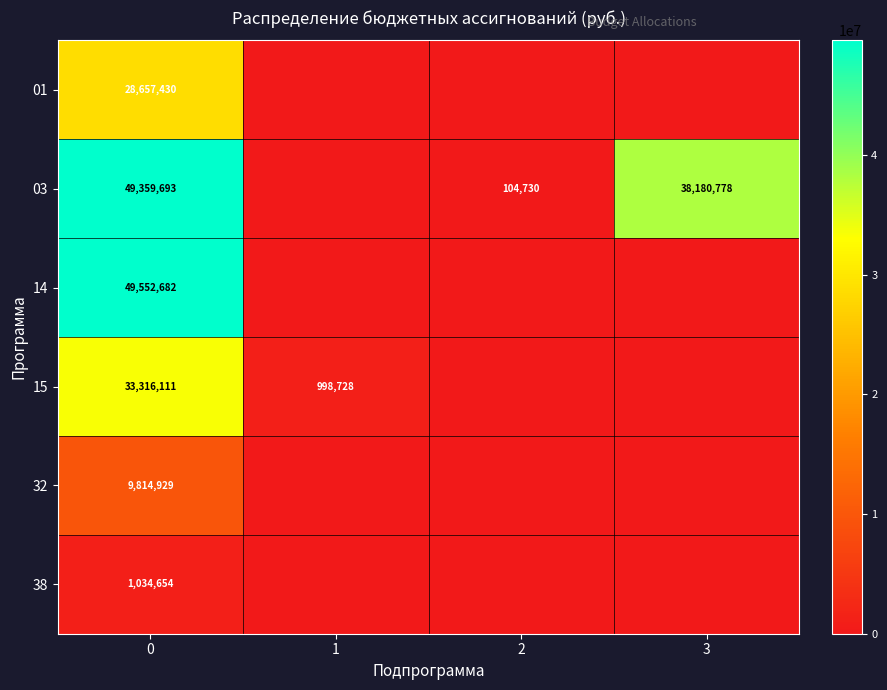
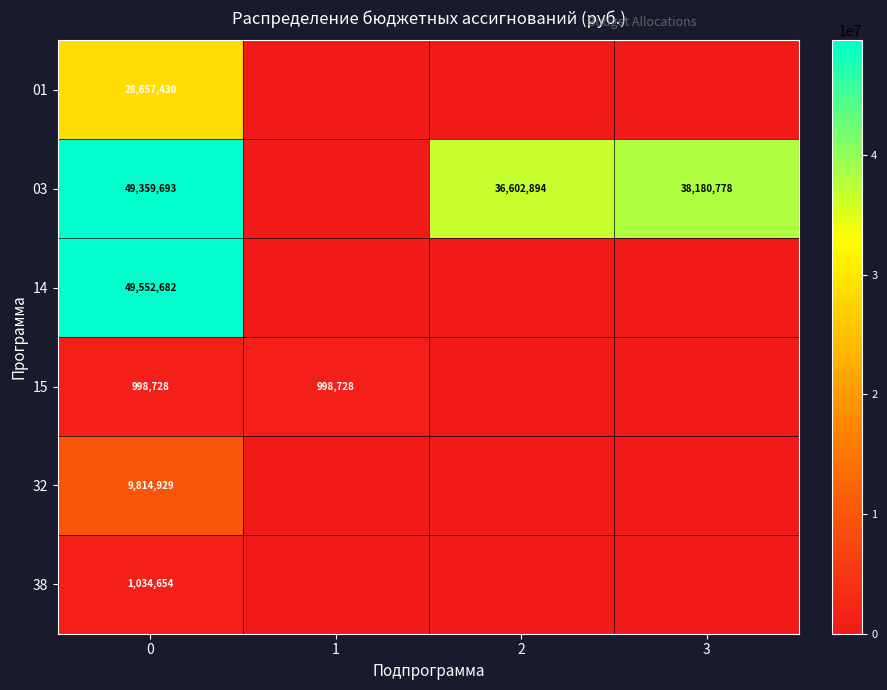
  {
    "01": {
      "0": "28,657,430"
    },
    "03": {
      "0": "49,359,693",
-     "2": "104,730",
+     "2": "36,602,894",
      "3": "38,180,778"
    },
    "14": {
      "0": "49,552,682"
    },
    "15": {
-     "0": "33,316,111",
+     "0": "998,728",
      "1": "998,728"
    },
    "32": {
      "0": "9,814,929"
    },
    "38": {
      "0": "1,034,654"
    }
  }
